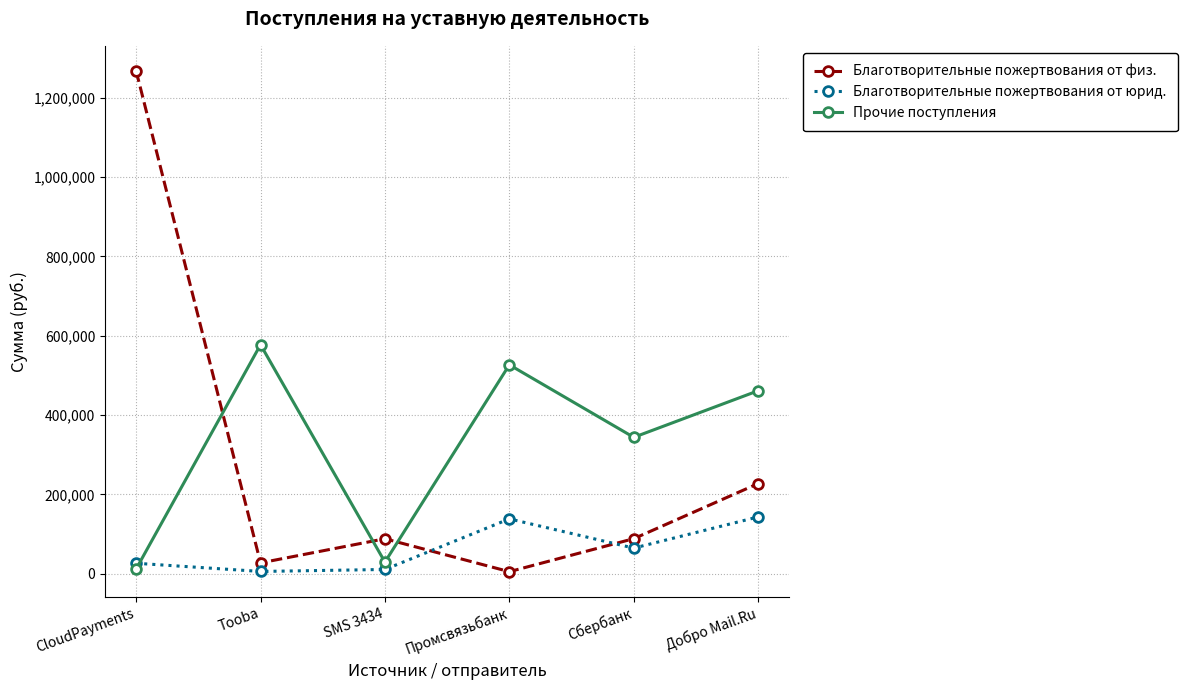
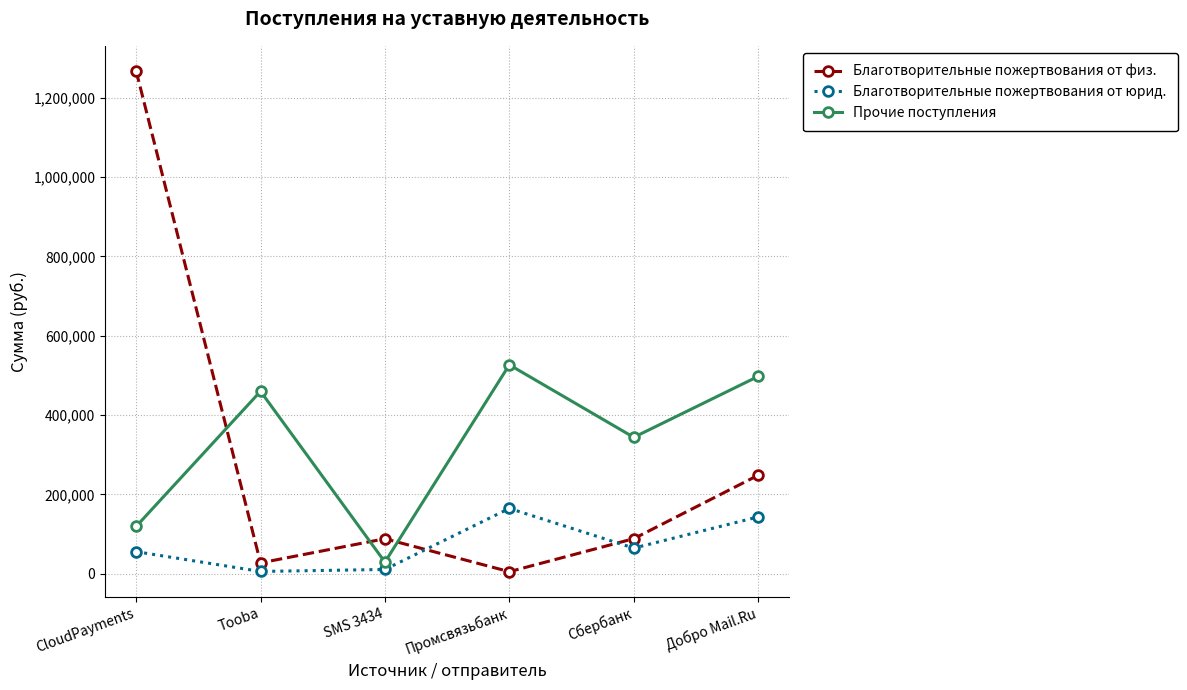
  {
    "Благотворительные пожертвования от физ.": {
      "CloudPayments": "1,270,000",
      "Tooba": "30,000",
      "SMS 3434": "90,000",
      "Промсвязьбанк": "10,000",
      "Сбербанк": "90,000",
-     "Добро Mail.Ru": "230,000"
+     "Добро Mail.Ru": "250,000"
    },
    "Благотворительные пожертвования от юрид.": {
-     "CloudPayments": "30,000",
+     "CloudPayments": "60,000",
      "Tooba": "10,000",
      "SMS 3434": "10,000",
-     "Промсвязьбанк": "140,000",
+     "Промсвязьбанк": "160,000",
      "Сбербанк": "60,000",
      "Добро Mail.Ru": "140,000"
    },
    "Прочие поступления": {
-     "CloudPayments": "10,000",
-     "Tooba": "580,000",
+     "CloudPayments": "120,000",
+     "Tooba": "460,000",
      "SMS 3434": "30,000",
      "Промсвязьбанк": "530,000",
      "Сбербанк": "340,000",
-     "Добро Mail.Ru": "460,000"
+     "Добро Mail.Ru": "500,000"
    }
  }
